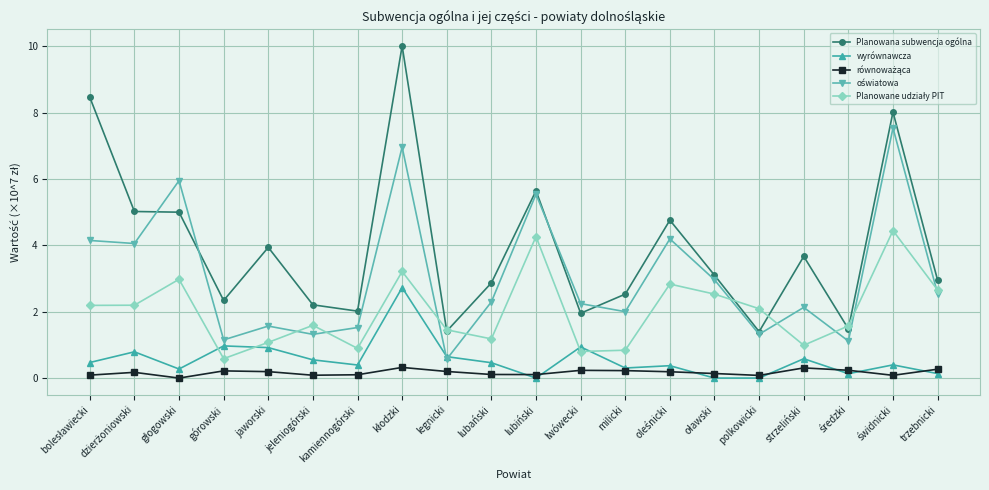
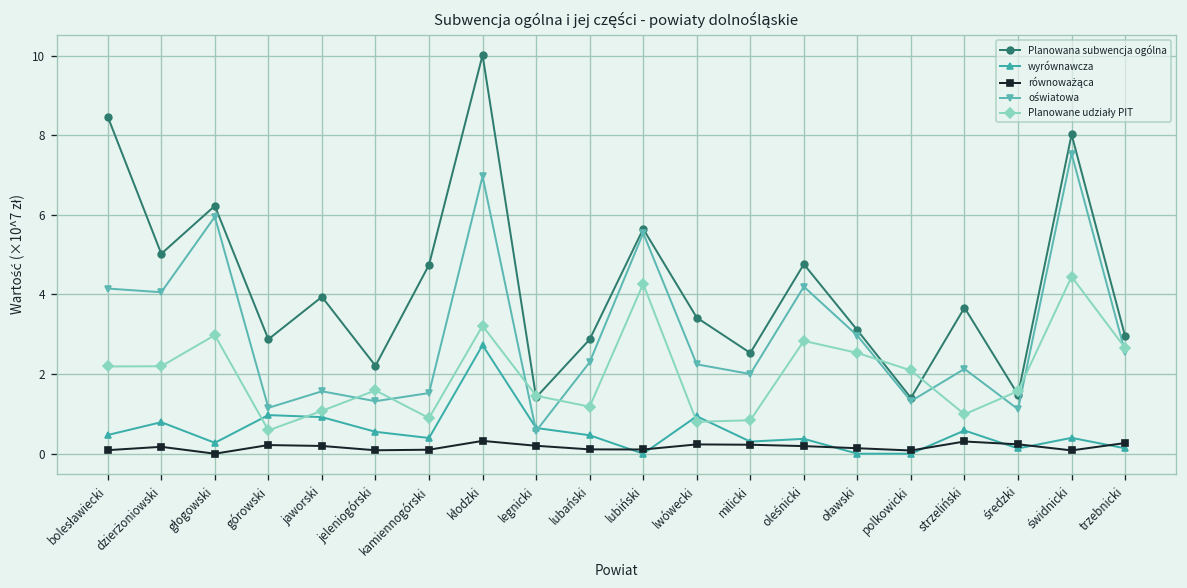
  {
    "Planowana subwencja ogólna": {
      "bolesławiecki": 8.5,
      "dzierżoniowski": 5.0,
-     "głogowski": 5.0,
-     "górowski": 2.3,
+     "głogowski": 6.2,
+     "górowski": 2.9,
      "jaworski": 3.9,
      "jeleniogórski": 2.2,
-     "kamiennogórski": 2.0,
+     "kamiennogórski": 4.7,
      "kłodzki": 10.0,
      "lubański": 2.9,
      "lubiński": 5.6,
-     "lwówecki": 2.0,
+     "lwówecki": 3.4,
      "milicki": 2.5,
      "oleśnicki": 4.8,
      "oławski": 3.1,
      "polkowicki": 1.4,
      "strzeliński": 3.7,
      "średzki": 1.5,
      "świdnicki": 8.0,
      "trzebnicki": 2.9
    },
    "równoważąca": {
      "bolesławiecki": 0.1,
      "dzierżoniowski": 0.2,
      "głogowski": 0.0,
      "górowski": 0.2,
      "jaworski": 0.2,
      "jeleniogórski": 0.1,
      "kamiennogórski": 0.1,
      "kłodzki": 0.3,
      "legnicki": 0.2,
      "lubański": 0.1,
      "lubiński": 0.1,
      "lwówecki": 0.2,
      "milicki": 0.2,
      "oleśnicki": 0.2,
      "oławski": 0.1,
      "polkowicki": 0.1,
      "strzeliński": 0.3,
      "średzki": 0.2,
      "świdnicki": 0.1,
      "trzebnicki": 0.3
    }
  }
